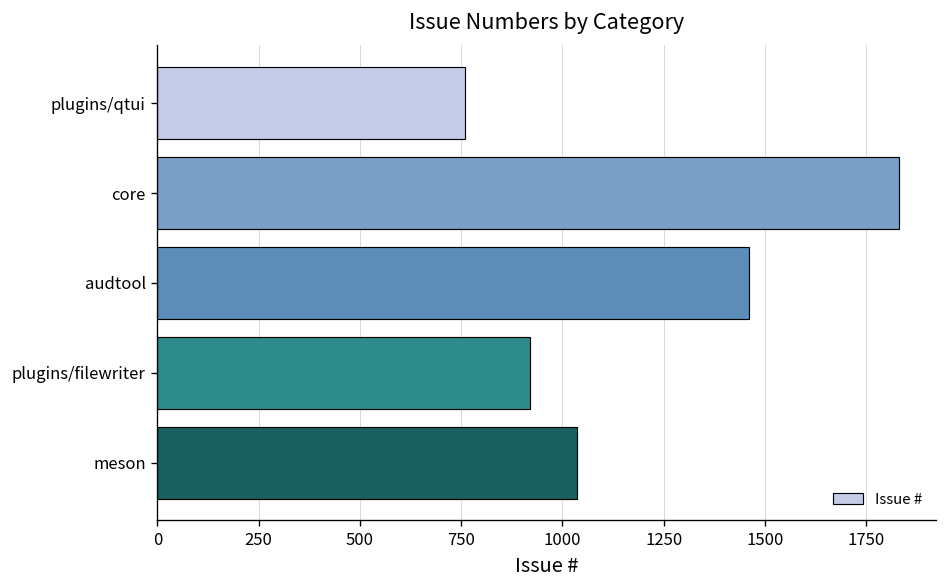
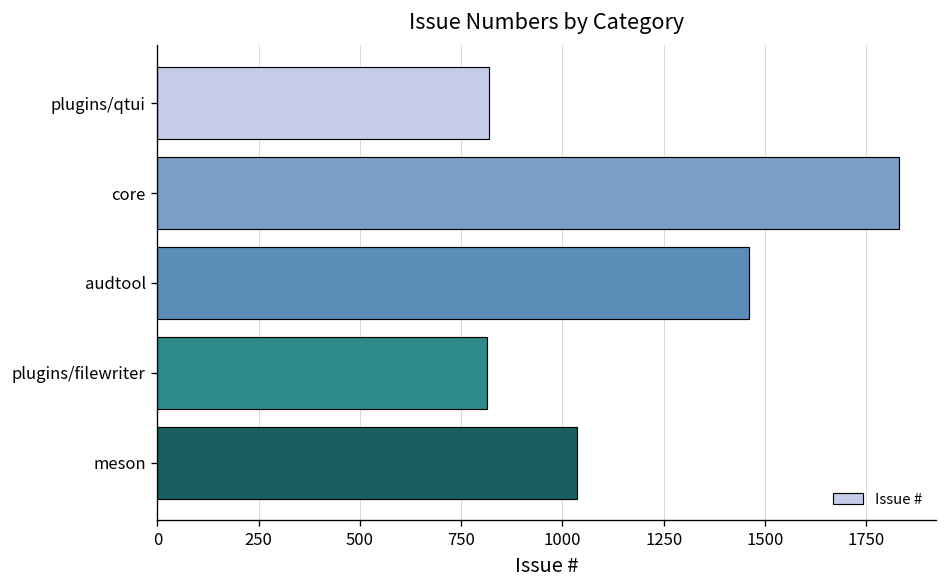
  {
-   "plugins/qtui": 760,
+   "plugins/qtui": 820,
    "core": 1830,
    "audtool": 1460,
-   "plugins/filewriter": 920,
+   "plugins/filewriter": 820,
    "meson": 1040
  }
